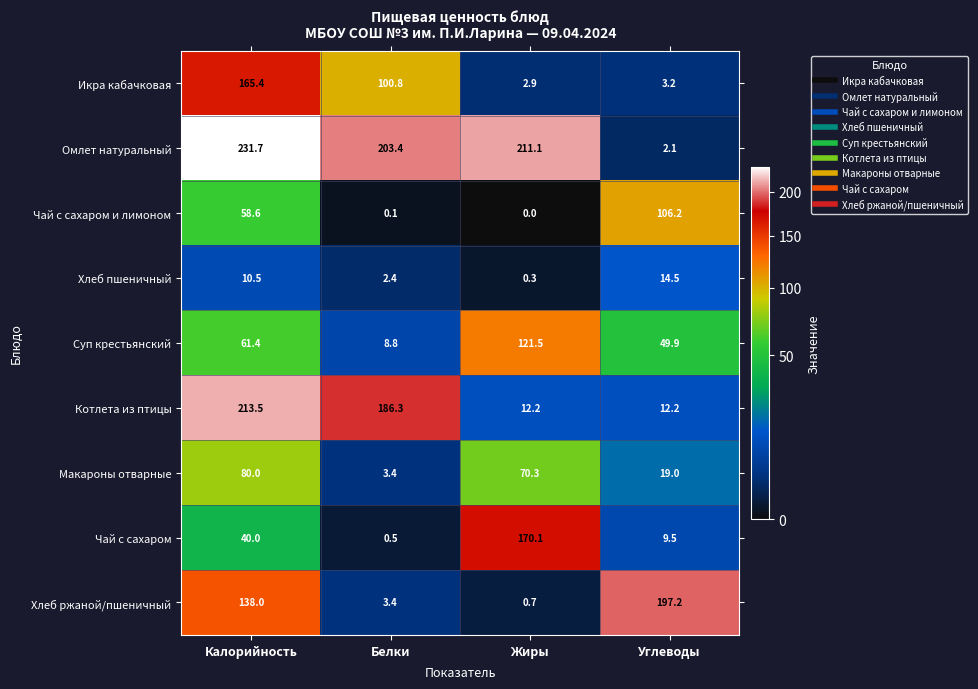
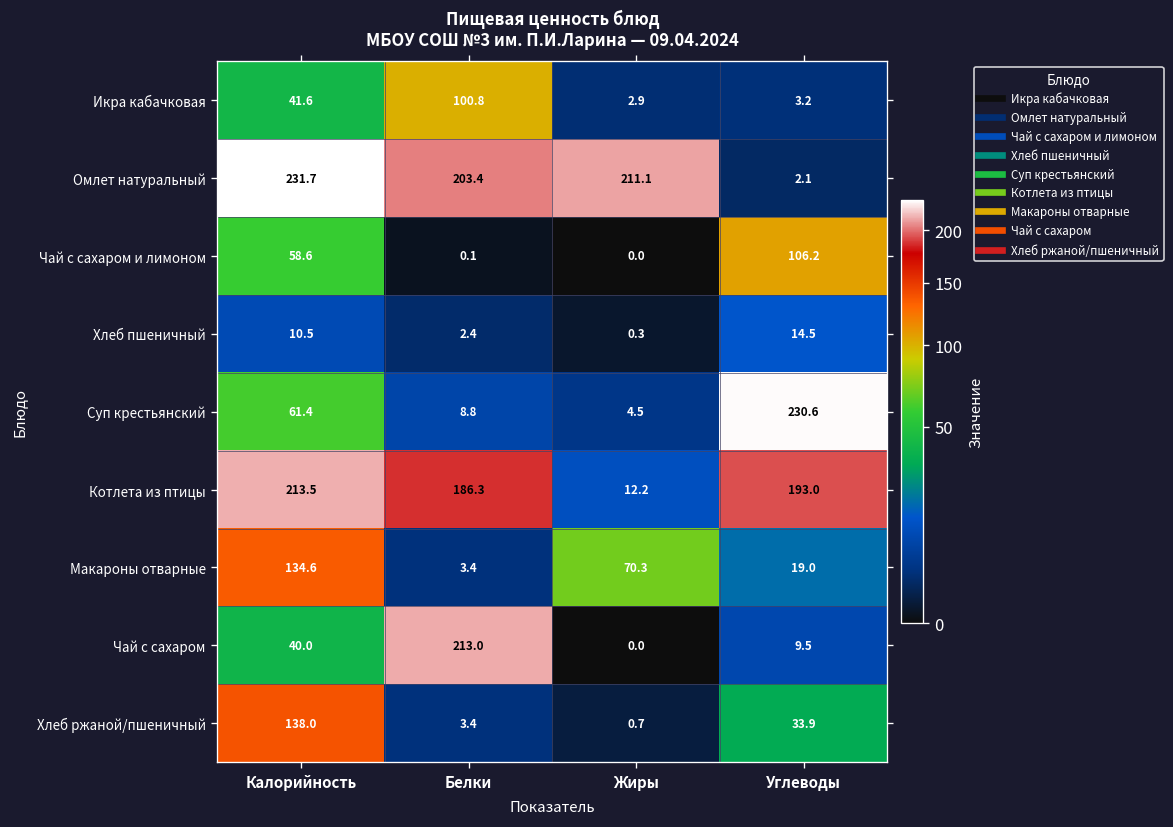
  {
    "Икра кабачковая": {
-     "Калорийность": 165.4,
+     "Калорийность": 41.6,
      "Белки": 100.8,
      "Жиры": 2.9,
      "Углеводы": 3.2
    },
    "Омлет натуральный": {
      "Калорийность": 231.7,
      "Белки": 203.4,
      "Жиры": 211.1,
      "Углеводы": 2.1
    },
    "Чай с сахаром и лимоном": {
      "Калорийность": 58.6,
      "Белки": 0.1,
      "Жиры": 0.0,
      "Углеводы": 106.2
    },
    "Хлеб пшеничный": {
      "Калорийность": 10.5,
      "Белки": 2.4,
      "Жиры": 0.3,
      "Углеводы": 14.5
    },
    "Суп крестьянский": {
      "Калорийность": 61.4,
      "Белки": 8.8,
-     "Жиры": 121.5,
-     "Углеводы": 49.9
+     "Жиры": 4.5,
+     "Углеводы": 230.6
    },
    "Котлета из птицы": {
      "Калорийность": 213.5,
      "Белки": 186.3,
      "Жиры": 12.2,
-     "Углеводы": 12.2
+     "Углеводы": 193.0
    },
    "Макароны отварные": {
-     "Калорийность": 80.0,
+     "Калорийность": 134.6,
      "Белки": 3.4,
      "Жиры": 70.3,
      "Углеводы": 19.0
    },
    "Чай с сахаром": {
      "Калорийность": 40.0,
-     "Белки": 0.5,
-     "Жиры": 170.1,
+     "Белки": 213.0,
+     "Жиры": 0.0,
      "Углеводы": 9.5
    },
    "Хлеб ржаной/пшеничный": {
      "Калорийность": 138.0,
      "Белки": 3.4,
      "Жиры": 0.7,
-     "Углеводы": 197.2
+     "Углеводы": 33.9
    }
  }
